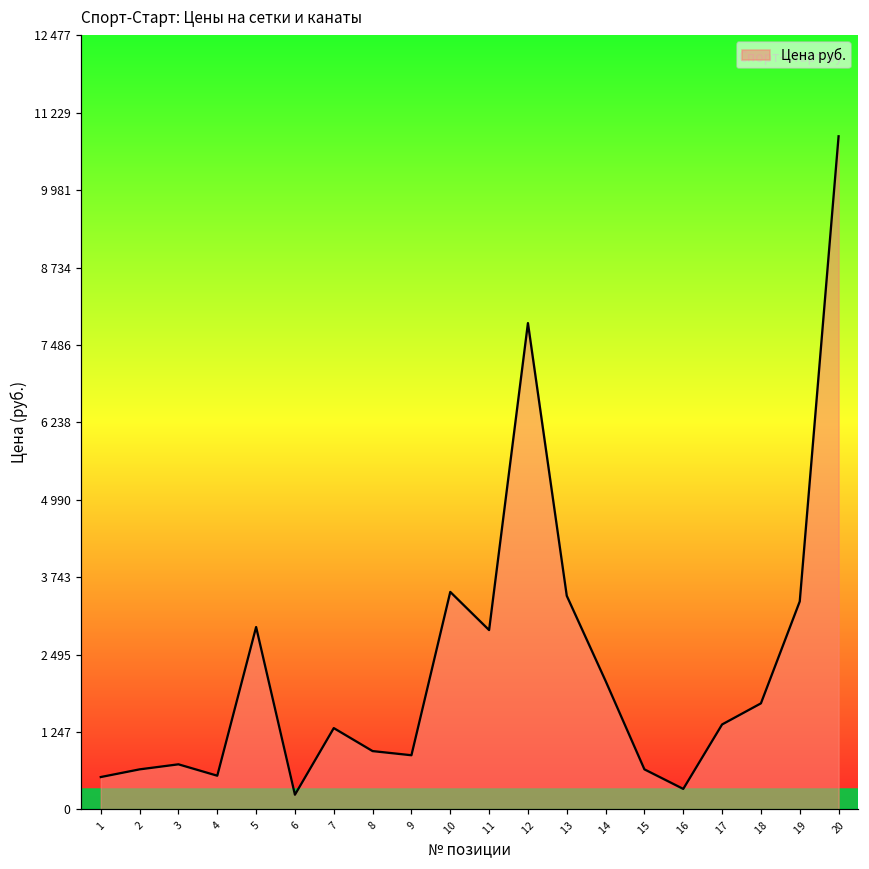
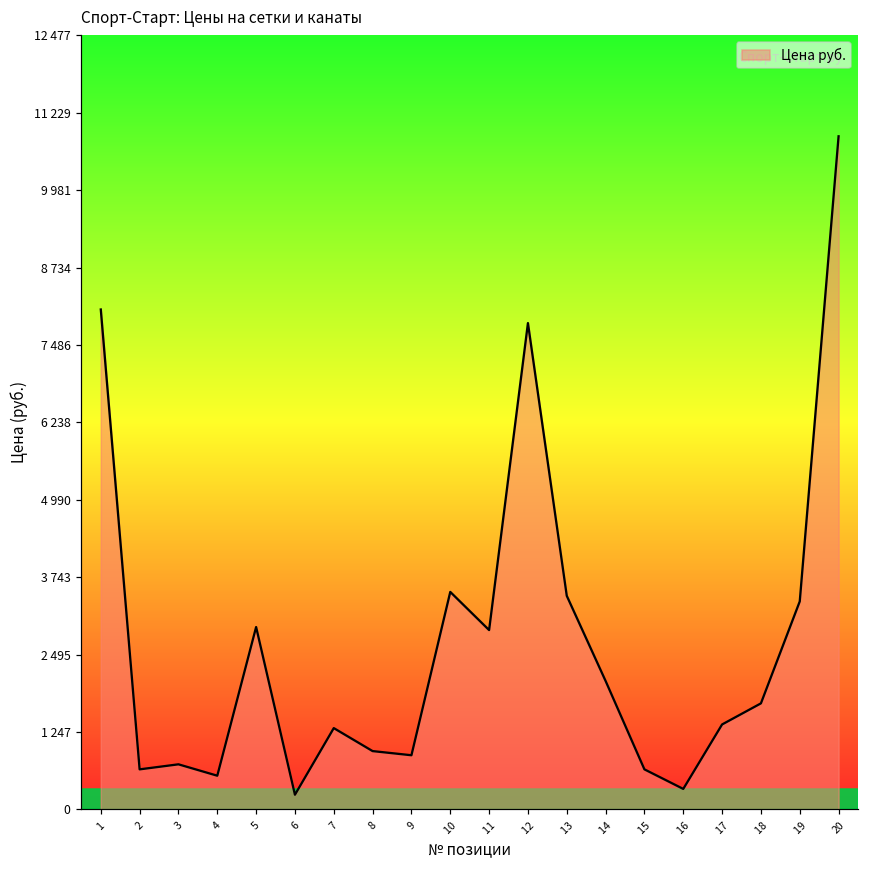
  {
-   "1": 500,
+   "1": 8100,
    "2": 600,
    "3": 700,
    "4": 500,
    "5": 2900,
    "7": 1300,
    "8": 900,
    "9": 900,
    "10": 3500,
    "11": 2900,
    "12": 7800,
    "13": 3400,
    "14": 2100,
    "15": 600,
    "16": 300,
    "17": 1400,
    "18": 1700,
    "19": 3400,
    "20": 10800
  }
